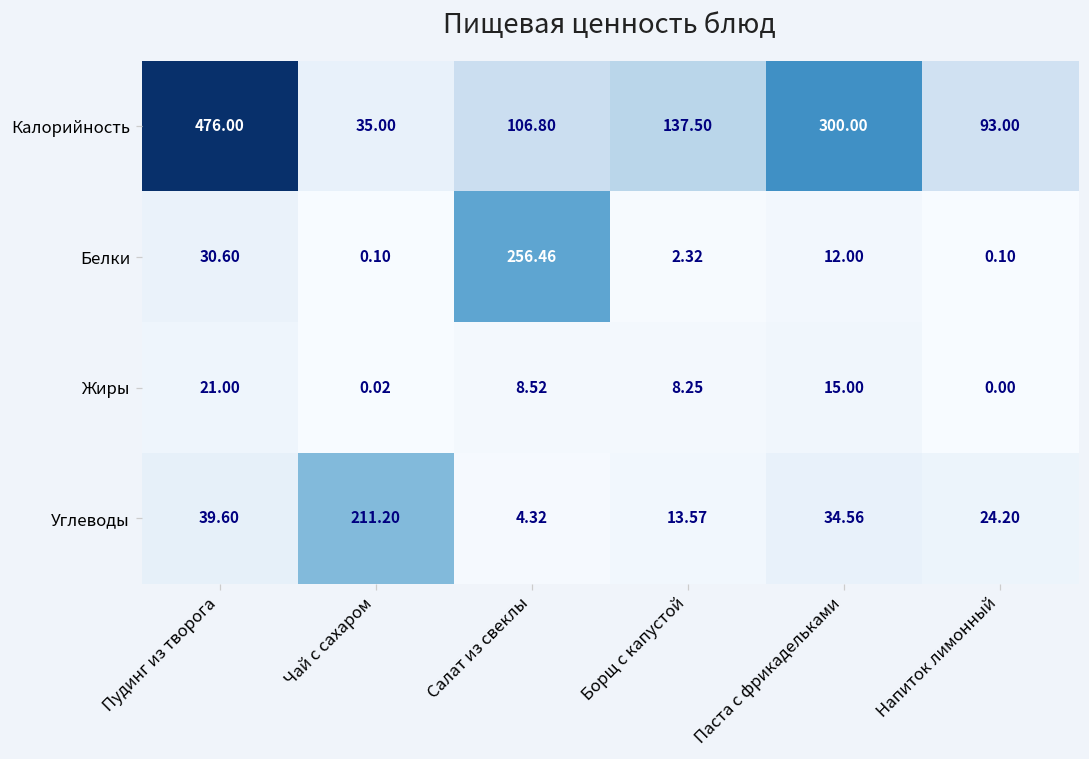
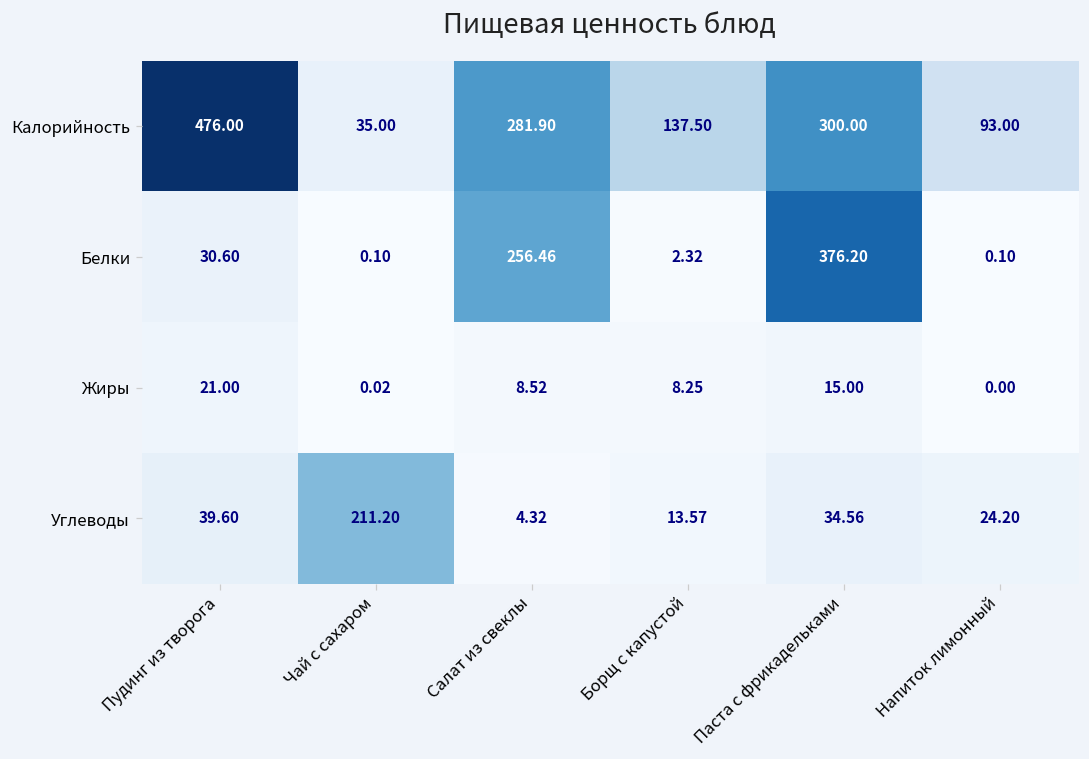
  {
    "Калорийность": {
      "Пудинг из творога": 476.00,
      "Чай с сахаром": 35.00,
-     "Салат из свеклы": 106.80,
+     "Салат из свеклы": 281.90,
      "Борщ с капустой": 137.50,
      "Паста с фрикадельками": 300.00,
      "Напиток лимонный": 93.00
    },
    "Белки": {
      "Пудинг из творога": 30.60,
      "Чай с сахаром": 0.10,
      "Салат из свеклы": 256.46,
      "Борщ с капустой": 2.32,
-     "Паста с фрикадельками": 12.00,
+     "Паста с фрикадельками": 376.20,
      "Напиток лимонный": 0.10
    },
    "Жиры": {
      "Пудинг из творога": 21.00,
      "Чай с сахаром": 0.02,
      "Салат из свеклы": 8.52,
      "Борщ с капустой": 8.25,
      "Паста с фрикадельками": 15.00,
      "Напиток лимонный": 0.00
    },
    "Углеводы": {
      "Пудинг из творога": 39.60,
      "Чай с сахаром": 211.20,
      "Салат из свеклы": 4.32,
      "Борщ с капустой": 13.57,
      "Паста с фрикадельками": 34.56,
      "Напиток лимонный": 24.20
    }
  }
